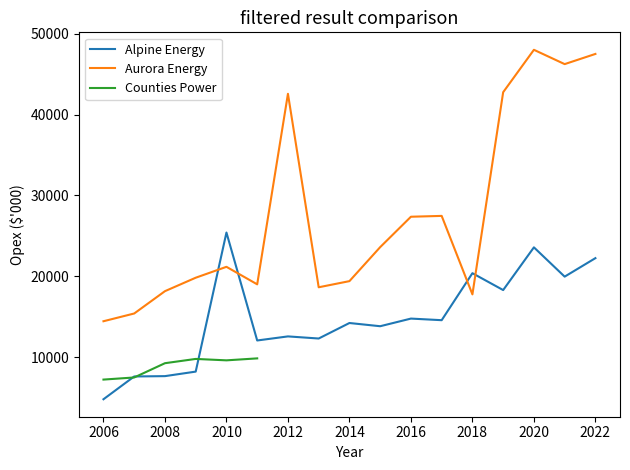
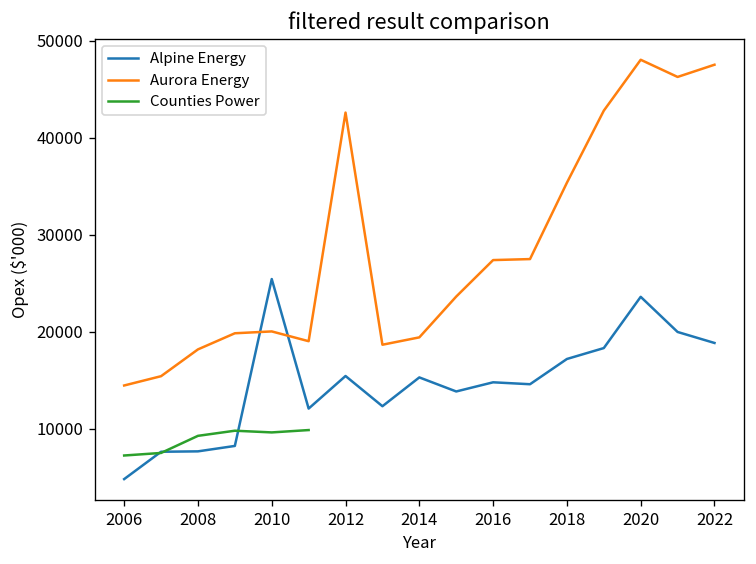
  {
    "Alpine Energy": {
      "2006": 5000,
      "2008": 8000,
      "2010": 25000,
-     "2012": 13000,
-     "2014": 14000,
+     "2012": 15000,
+     "2014": 15000,
      "2016": 15000,
-     "2018": 20000,
+     "2018": 17000,
      "2020": 24000,
-     "2022": 22000
+     "2022": 19000
    },
    "Aurora Energy": {
      "2006": 14000,
      "2008": 18000,
-     "2010": 21000,
+     "2010": 20000,
      "2012": 43000,
      "2014": 19000,
      "2016": 27000,
-     "2018": 18000,
+     "2018": 35000,
      "2020": 48000,
      "2022": 48000
    },
    "Counties Power": {
      "2006": 7000,
      "2008": 9000,
      "2010": 10000
    }
  }
